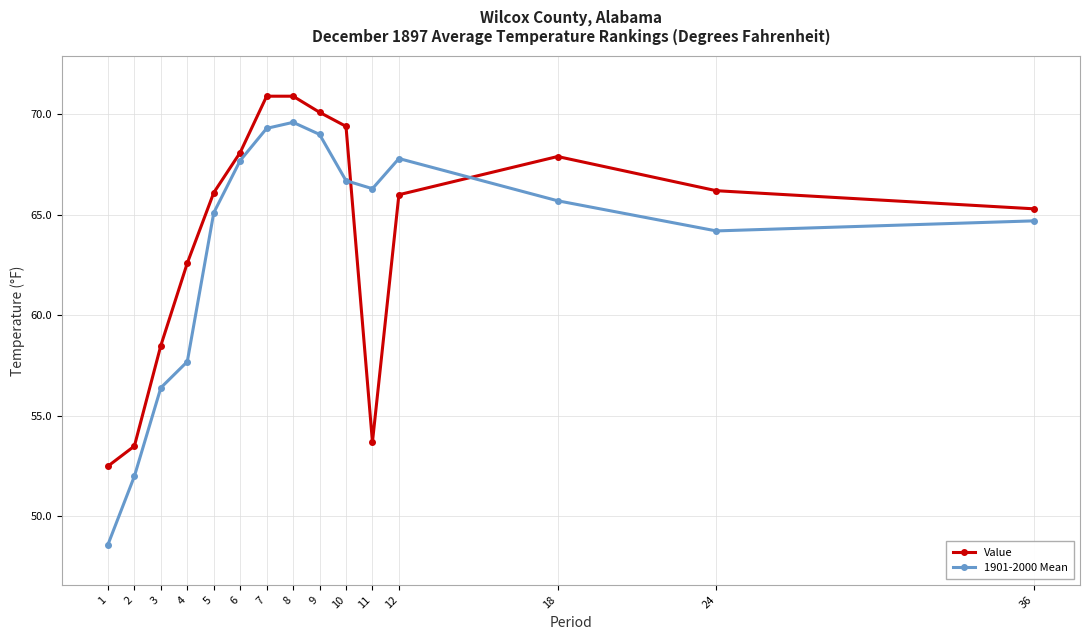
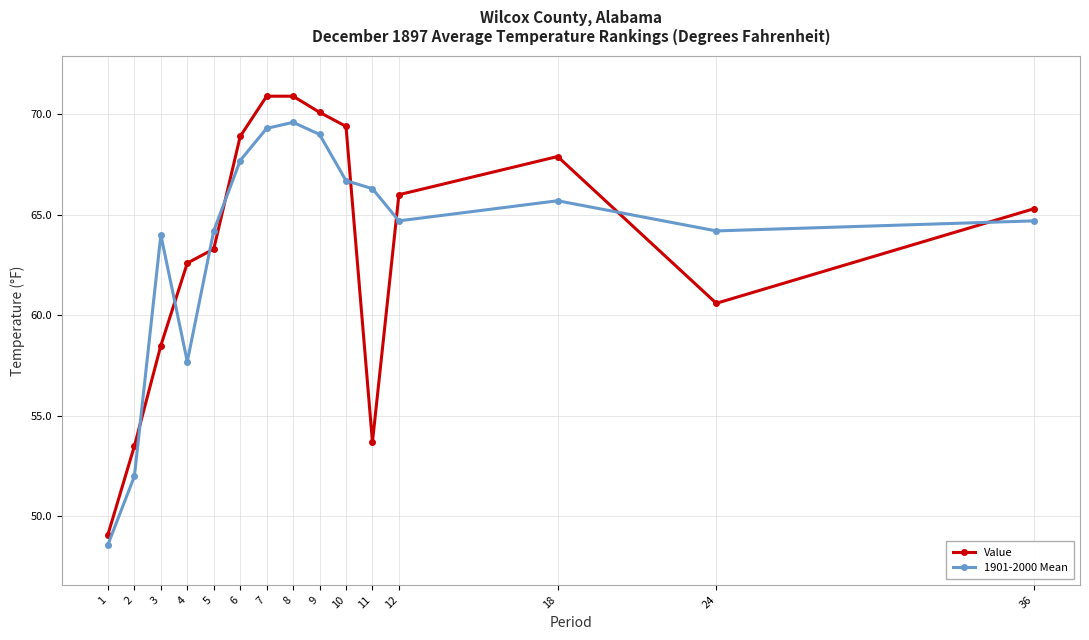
  {
    "Value": {
-     "1": 52.5,
+     "1": 49.1,
      "2": 53.5,
      "3": 58.5,
      "4": 62.6,
-     "5": 66.1,
-     "6": 68.1,
+     "5": 63.3,
+     "6": 68.9,
      "7": 70.9,
      "8": 70.9,
      "9": 70.1,
      "10": 69.4,
      "11": 53.7,
      "12": 66.0,
      "18": 67.9,
-     "24": 66.2,
+     "24": 60.6,
      "36": 65.3
    },
    "1901-2000 Mean": {
      "1": 48.6,
      "2": 52.0,
-     "3": 56.4,
+     "3": 64.0,
      "4": 57.7,
-     "5": 65.1,
+     "5": 64.2,
      "6": 67.7,
      "7": 69.3,
      "8": 69.6,
      "9": 69.0,
      "10": 66.7,
      "11": 66.3,
-     "12": 67.8,
+     "12": 64.7,
      "18": 65.7,
      "24": 64.2,
      "36": 64.7
    }
  }
